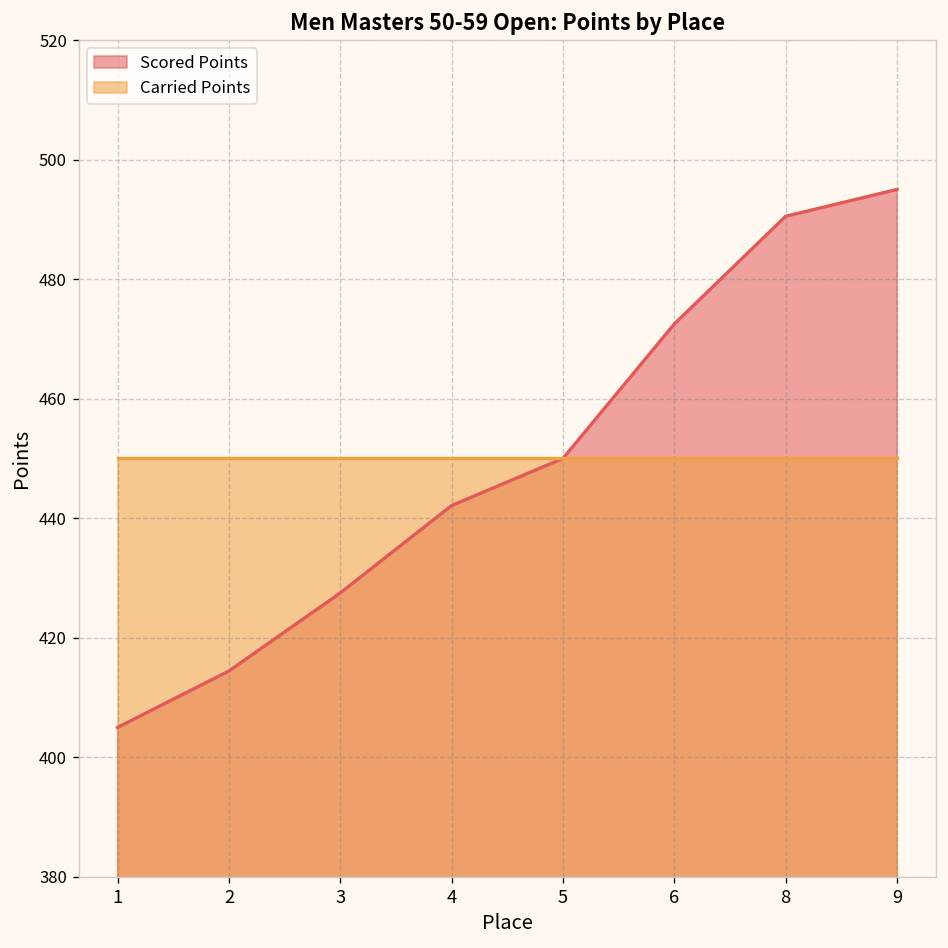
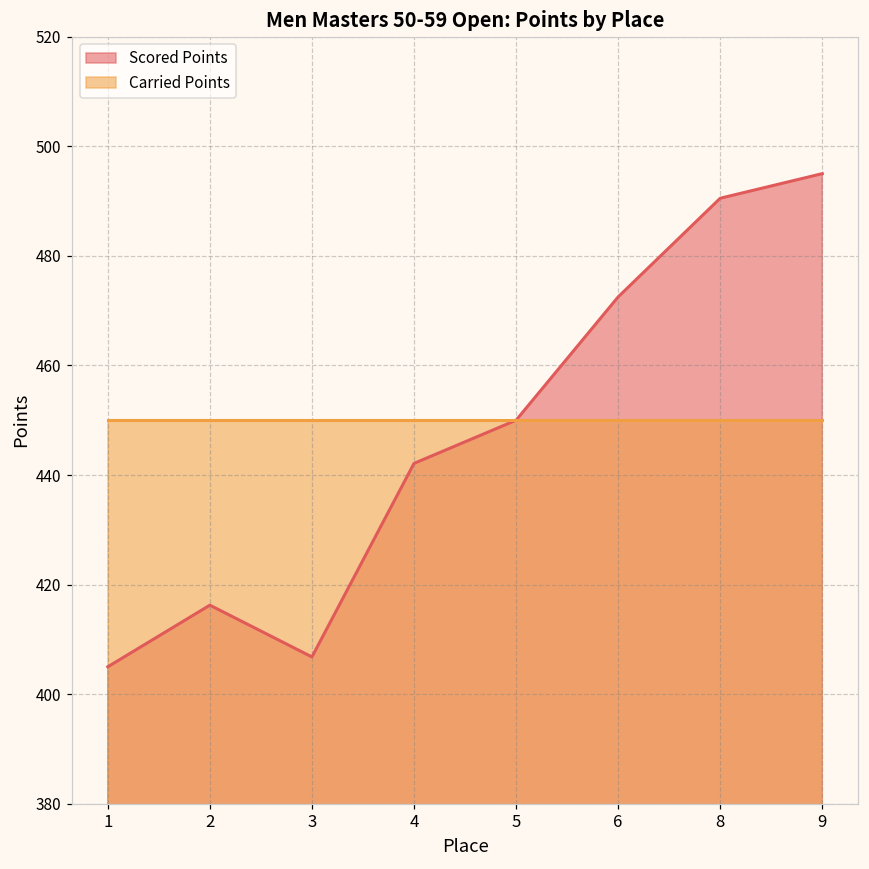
  {
    "Scored Points": {
      "1": 405,
-     "2": 414,
-     "3": 428,
+     "2": 416,
+     "3": 407,
      "4": 442,
      "6": 473,
      "8": 491,
      "9": 495
    },
    "Carried Points": {
      "1": 450,
      "2": 450,
      "3": 450,
      "4": 450,
      "6": 450,
      "8": 450,
      "9": 450
    }
  }
